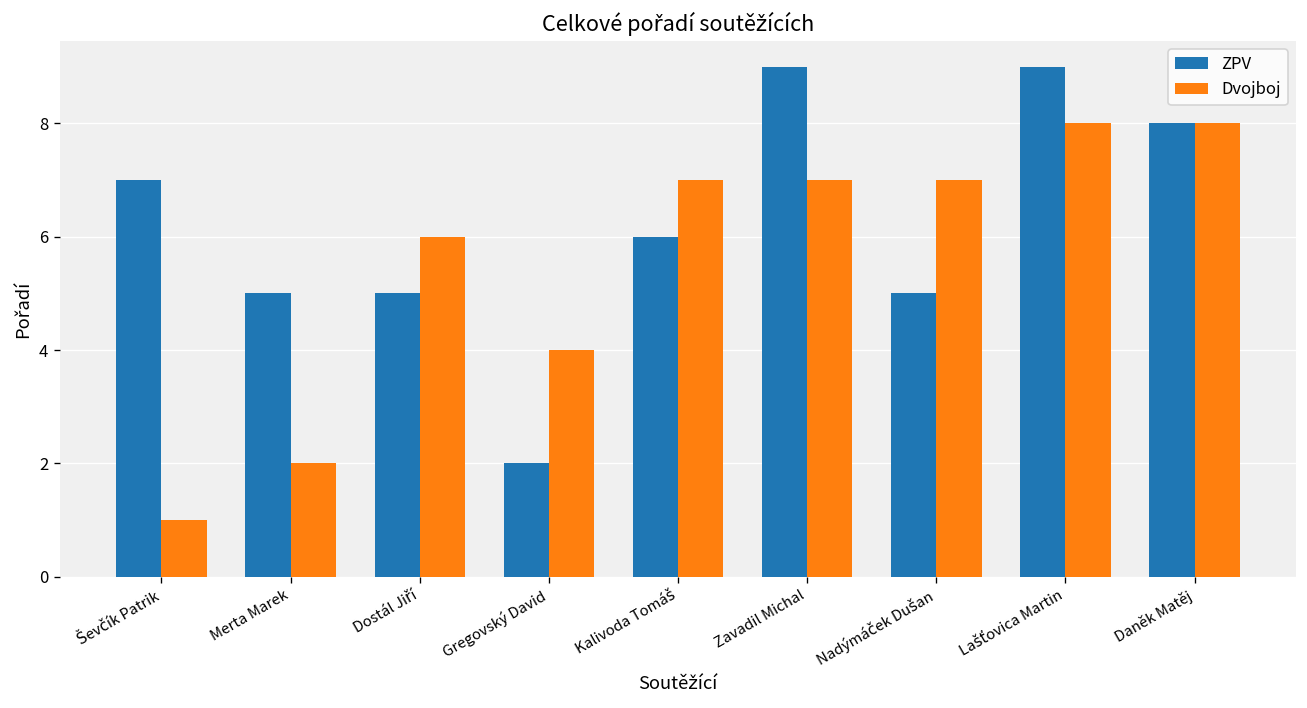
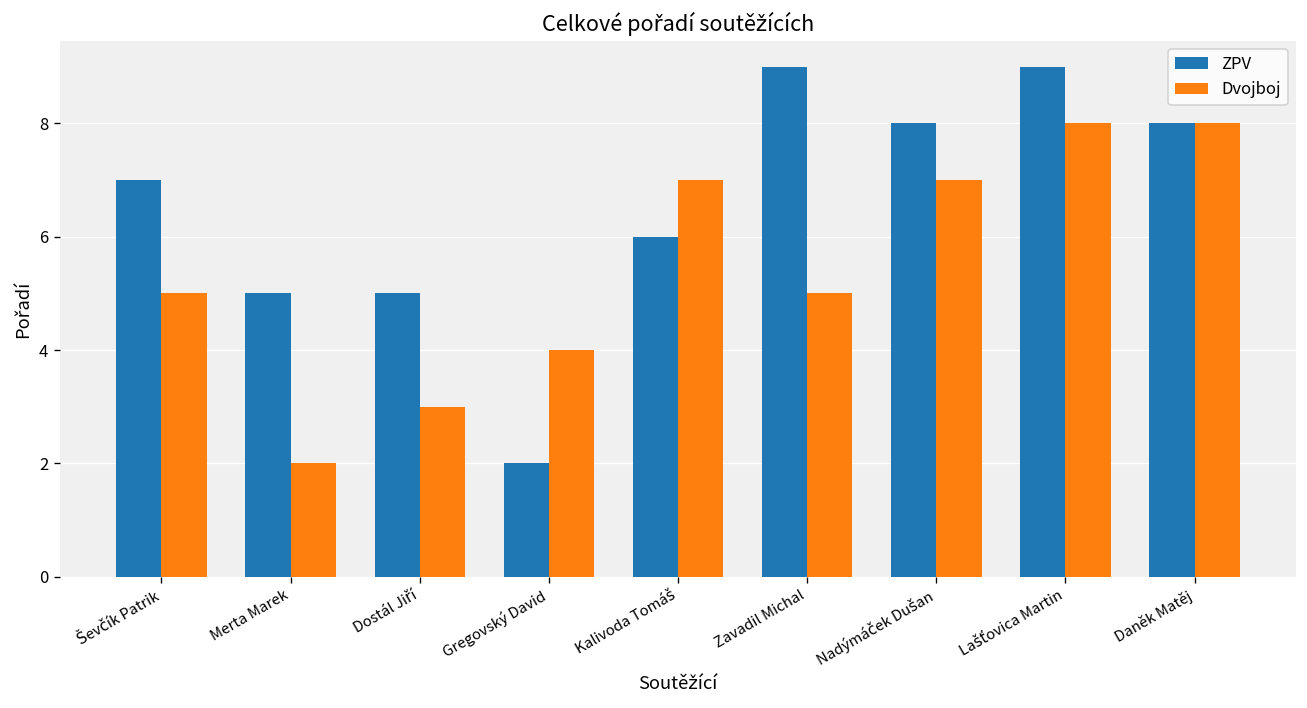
  {
    "ZPV": {
      "Ševčík Patrik": 7,
      "Merta Marek": 5,
      "Dostál Jiří": 5,
      "Gregovský David": 2,
      "Kalivoda Tomáš": 6,
      "Zavadil Michal": 9,
-     "Nadýmáček Dušan": 5,
+     "Nadýmáček Dušan": 8,
      "Lašťovica Martin": 9,
      "Daněk Matěj": 8
    },
    "Dvojboj": {
-     "Ševčík Patrik": 1,
+     "Ševčík Patrik": 5,
      "Merta Marek": 2,
-     "Dostál Jiří": 6,
+     "Dostál Jiří": 3,
      "Gregovský David": 4,
      "Kalivoda Tomáš": 7,
-     "Zavadil Michal": 7,
+     "Zavadil Michal": 5,
      "Nadýmáček Dušan": 7,
      "Lašťovica Martin": 8,
      "Daněk Matěj": 8
    }
  }
